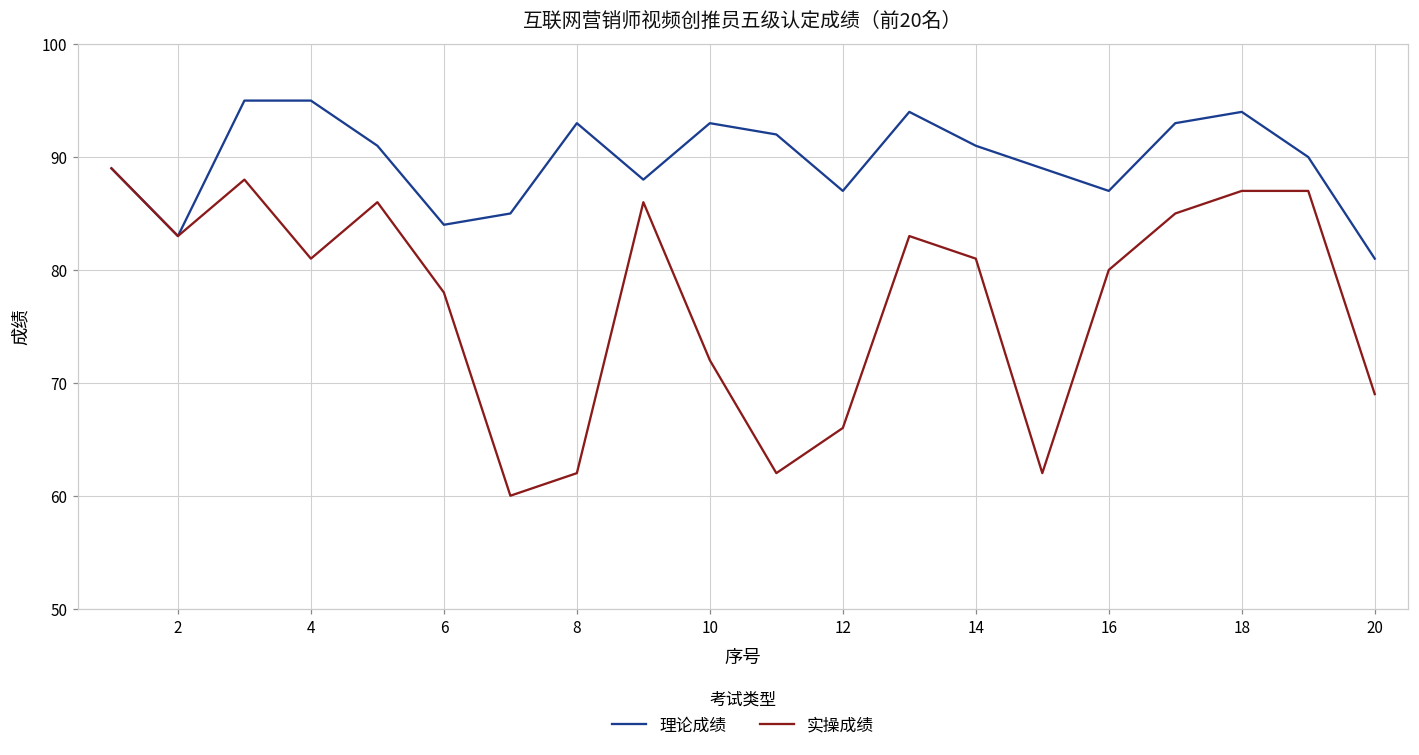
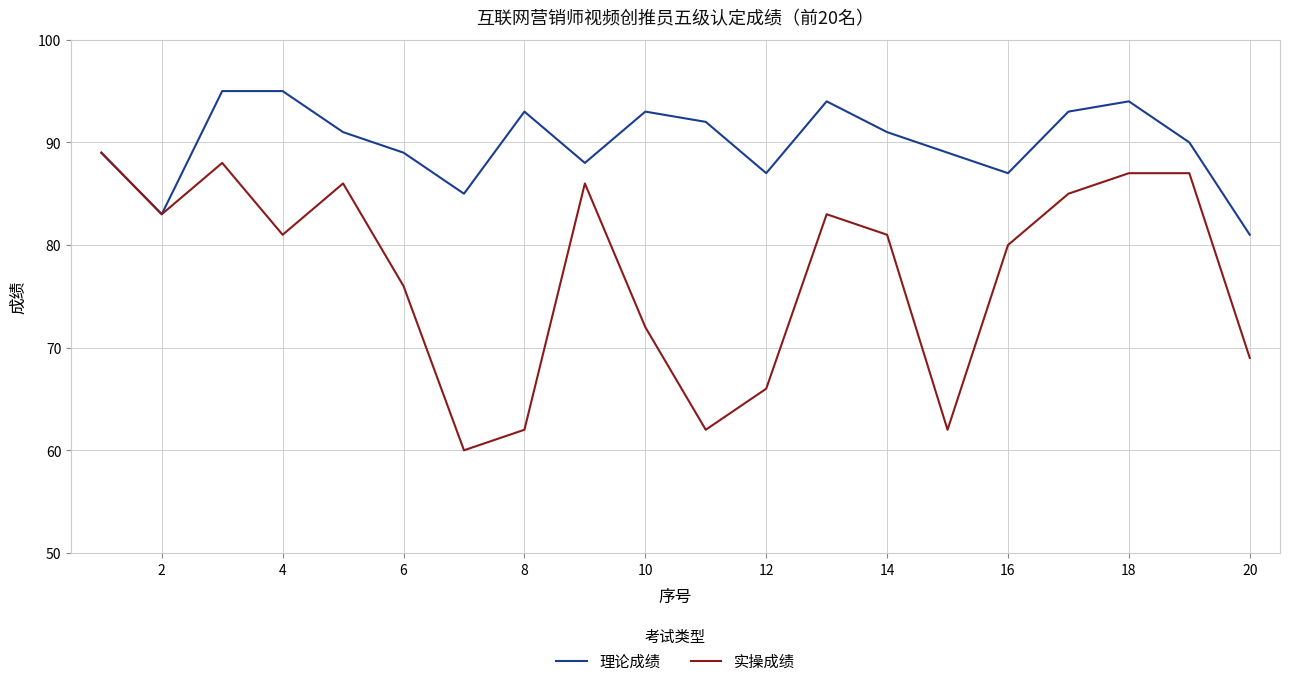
  {
    "理论成绩": {
      "4": 95,
-     "6": 84,
+     "6": 89,
      "8": 93,
      "10": 93,
      "12": 87,
      "14": 91,
      "16": 87,
      "18": 94,
      "20": 81
    },
    "实操成绩": {
      "4": 81,
-     "6": 78,
+     "6": 76,
      "8": 62,
      "10": 72,
      "12": 66,
      "14": 81,
      "16": 80,
      "18": 87,
      "20": 69
    }
  }
